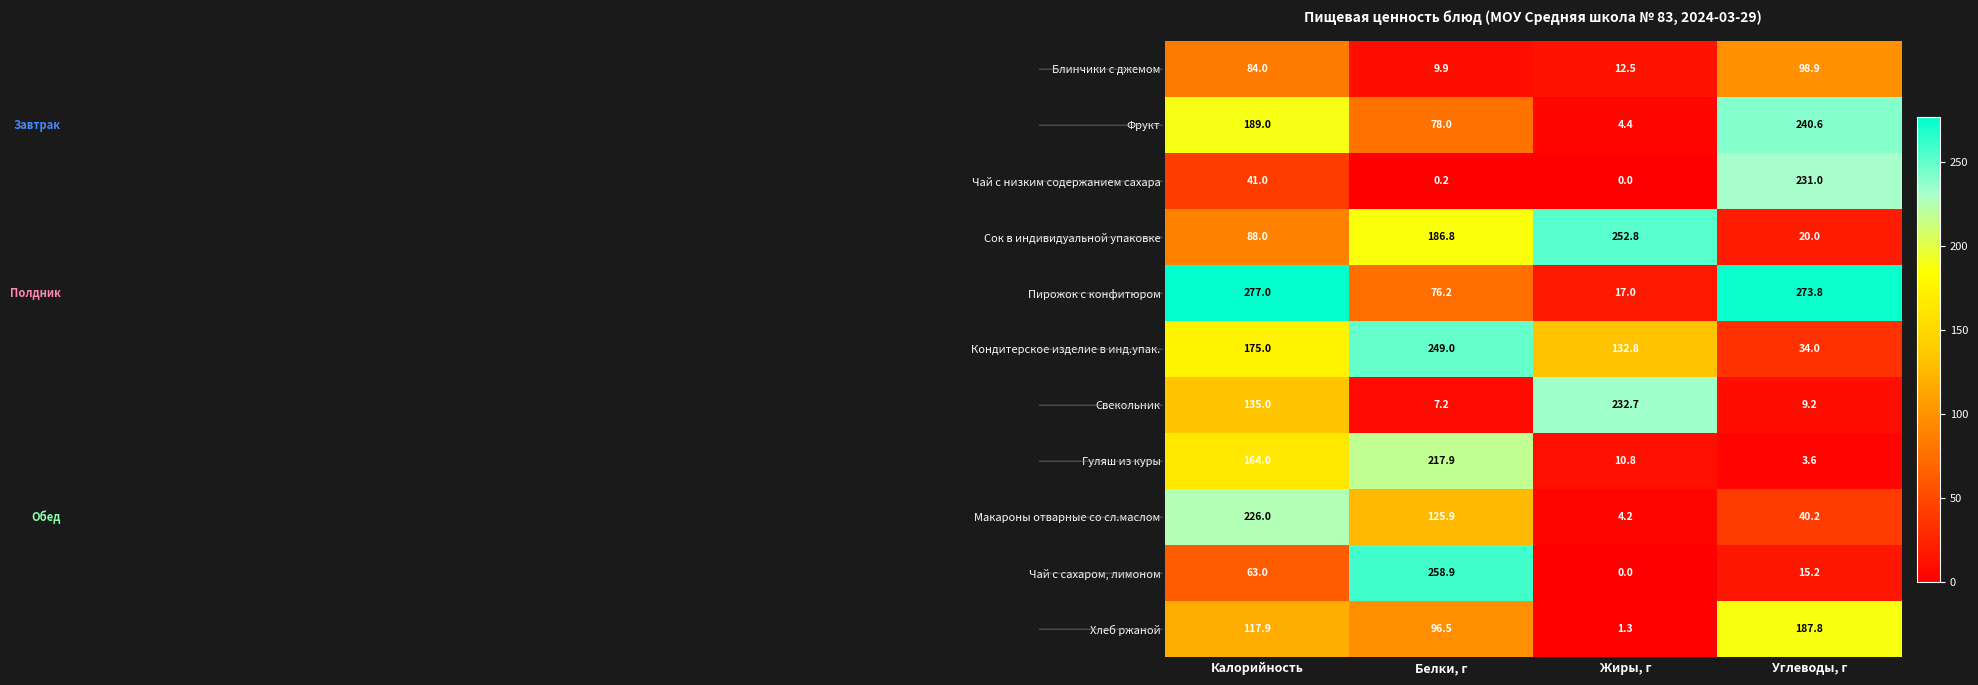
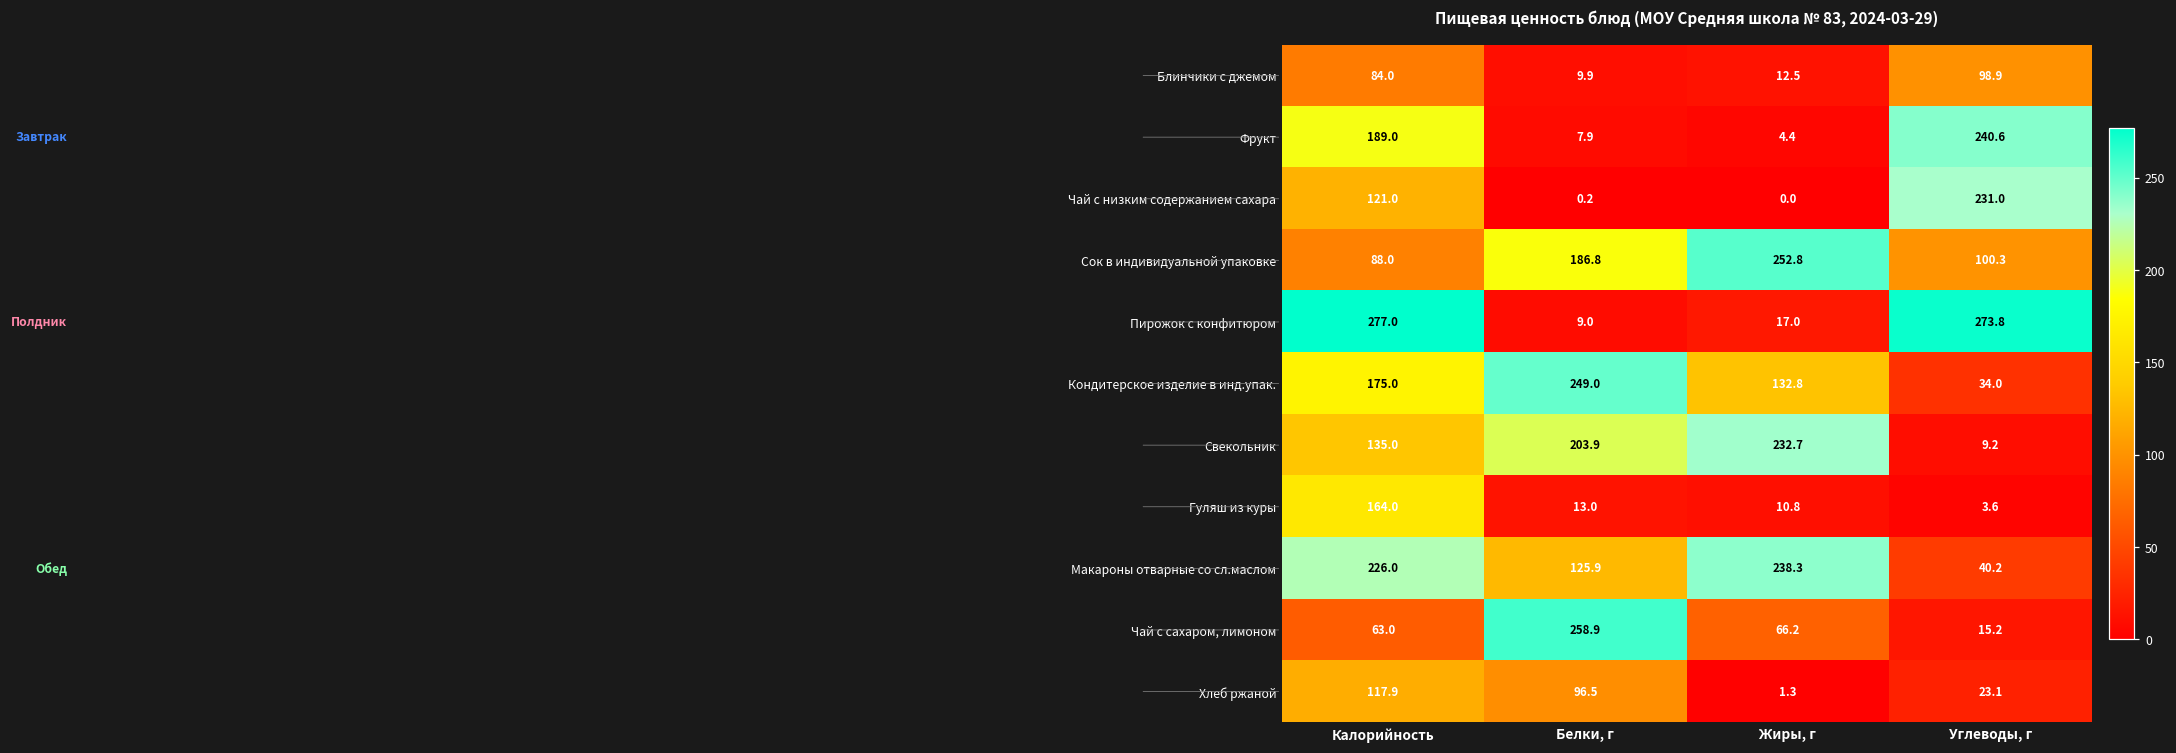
  {
    "Блинчики с джемом": {
      "Калорийность": 84.0,
      "Белки, г": 9.9,
      "Жиры, г": 12.5,
      "Углеводы, г": 98.9
    },
    "Фрукт": {
      "Калорийность": 189.0,
-     "Белки, г": 78.0,
+     "Белки, г": 7.9,
      "Жиры, г": 4.4,
      "Углеводы, г": 240.6
    },
    "Чай с низким содержанием сахара": {
-     "Калорийность": 41.0,
+     "Калорийность": 121.0,
      "Белки, г": 0.2,
      "Жиры, г": 0.0,
      "Углеводы, г": 231.0
    },
    "Сок в индивидуальной упаковке": {
      "Калорийность": 88.0,
      "Белки, г": 186.8,
      "Жиры, г": 252.8,
-     "Углеводы, г": 20.0
+     "Углеводы, г": 100.3
    },
    "Пирожок с конфитюром": {
      "Калорийность": 277.0,
-     "Белки, г": 76.2,
+     "Белки, г": 9.0,
      "Жиры, г": 17.0,
      "Углеводы, г": 273.8
    },
    "Кондитерское изделие в инд.упак.": {
      "Калорийность": 175.0,
      "Белки, г": 249.0,
      "Жиры, г": 132.8,
      "Углеводы, г": 34.0
    },
    "Свекольник": {
      "Калорийность": 135.0,
-     "Белки, г": 7.2,
+     "Белки, г": 203.9,
      "Жиры, г": 232.7,
      "Углеводы, г": 9.2
    },
    "Гуляш из куры": {
      "Калорийность": 164.0,
-     "Белки, г": 217.9,
+     "Белки, г": 13.0,
      "Жиры, г": 10.8,
      "Углеводы, г": 3.6
    },
    "Макароны отварные со сл.маслом": {
      "Калорийность": 226.0,
      "Белки, г": 125.9,
-     "Жиры, г": 4.2,
+     "Жиры, г": 238.3,
      "Углеводы, г": 40.2
    },
    "Чай с сахаром, лимоном": {
      "Калорийность": 63.0,
      "Белки, г": 258.9,
-     "Жиры, г": 0.0,
+     "Жиры, г": 66.2,
      "Углеводы, г": 15.2
    },
    "Хлеб ржаной": {
      "Калорийность": 117.9,
      "Белки, г": 96.5,
      "Жиры, г": 1.3,
-     "Углеводы, г": 187.8
+     "Углеводы, г": 23.1
    }
  }
